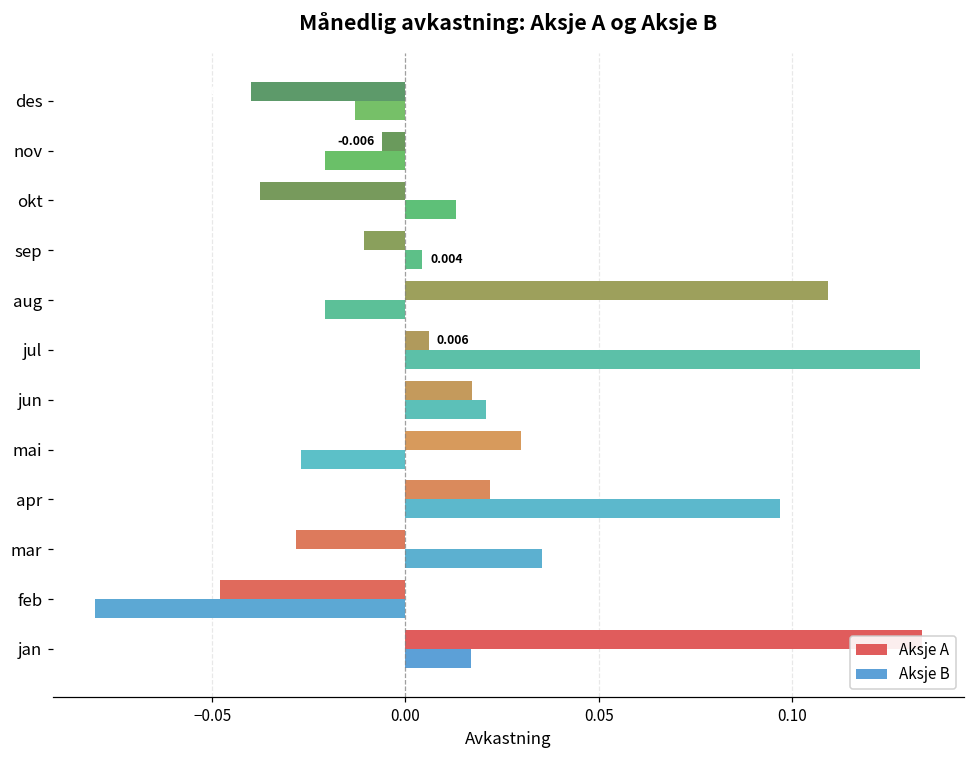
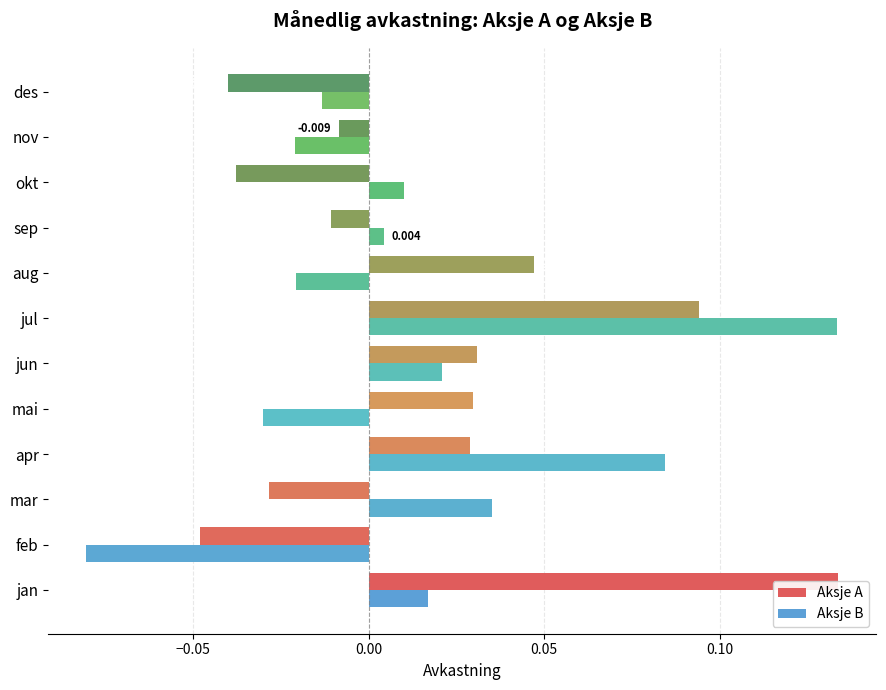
  {
    "Aksje A": {
-     "nov": -0.006,
-     "aug": 0.109,
-     "jul": 0.006,
-     "jun": 0.017,
-     "apr": 0.022
+     "nov": -0.009,
+     "aug": 0.047,
+     "jul": 0.094,
+     "jun": 0.031,
+     "apr": 0.029
    },
    "Aksje B": {
      "des": -0.013,
      "nov": -0.021,
-     "okt": 0.013,
+     "okt": 0.010,
      "aug": -0.021,
      "jul": 0.133,
      "jun": 0.021,
-     "mai": -0.027,
-     "apr": 0.097,
+     "mai": -0.030,
+     "apr": 0.084,
      "mar": 0.035,
      "feb": -0.080,
      "jan": 0.017
    }
  }
